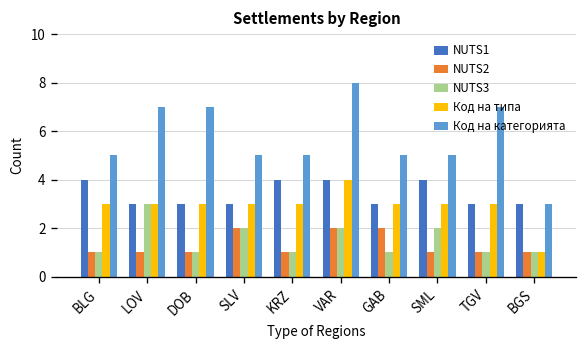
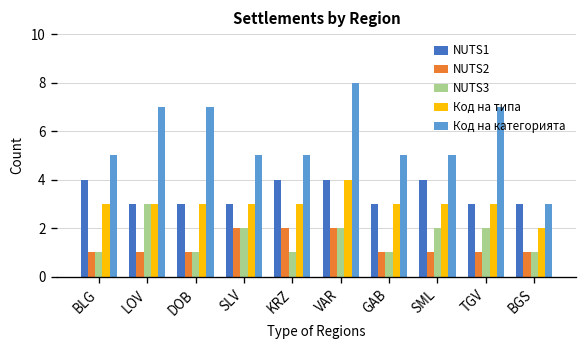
  {
    "NUTS2": {
      "BLG": 1,
      "LOV": 1,
      "DOB": 1,
      "SLV": 2,
-     "KRZ": 1,
+     "KRZ": 2,
      "VAR": 2,
-     "GAB": 2,
+     "GAB": 1,
      "SML": 1,
      "TGV": 1,
      "BGS": 1
    },
    "NUTS3": {
      "BLG": 1,
      "LOV": 3,
      "DOB": 1,
      "SLV": 2,
      "KRZ": 1,
      "VAR": 2,
      "GAB": 1,
      "SML": 2,
-     "TGV": 1,
+     "TGV": 2,
      "BGS": 1
    },
    "Код на типа": {
      "BLG": 3,
      "LOV": 3,
      "DOB": 3,
      "SLV": 3,
      "KRZ": 3,
      "VAR": 4,
      "GAB": 3,
      "SML": 3,
      "TGV": 3,
-     "BGS": 1
+     "BGS": 2
    }
  }
